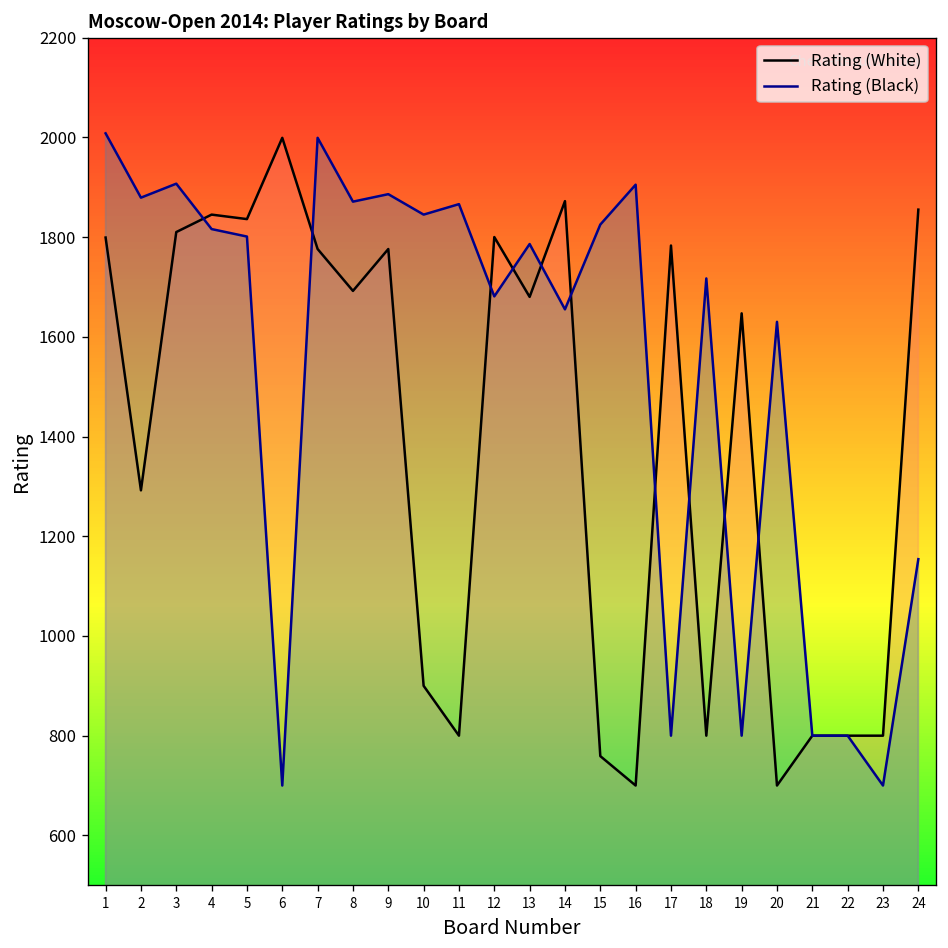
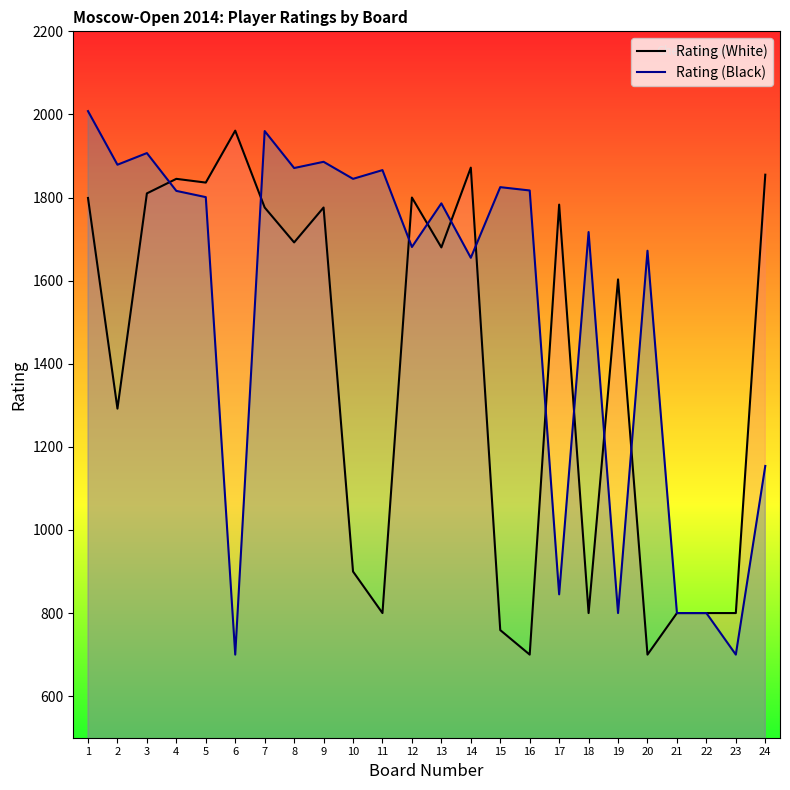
  {
    "Rating (White)": {
      "1": 1800,
      "2": 1290,
      "3": 1810,
      "4": 1850,
      "5": 1840,
-     "6": 2000,
+     "6": 1960,
      "7": 1780,
      "8": 1690,
      "9": 1780,
      "10": 900,
      "11": 800,
      "12": 1800,
      "13": 1680,
      "14": 1870,
      "15": 760,
      "16": 700,
      "17": 1780,
      "18": 800,
-     "19": 1650,
+     "19": 1600,
      "20": 700,
      "23": 800,
      "24": 1860
    },
    "Rating (Black)": {
      "1": 2010,
      "2": 1880,
      "3": 1910,
      "4": 1820,
      "5": 1800,
      "6": 700,
-     "7": 2000,
+     "7": 1960,
      "8": 1870,
      "9": 1890,
      "10": 1850,
      "11": 1870,
      "12": 1680,
      "13": 1790,
      "14": 1660,
      "15": 1830,
-     "16": 1910,
-     "17": 800,
+     "16": 1820,
+     "17": 850,
      "18": 1720,
      "19": 800,
-     "20": 1630,
+     "20": 1670,
      "23": 700,
      "24": 1150
    }
  }
